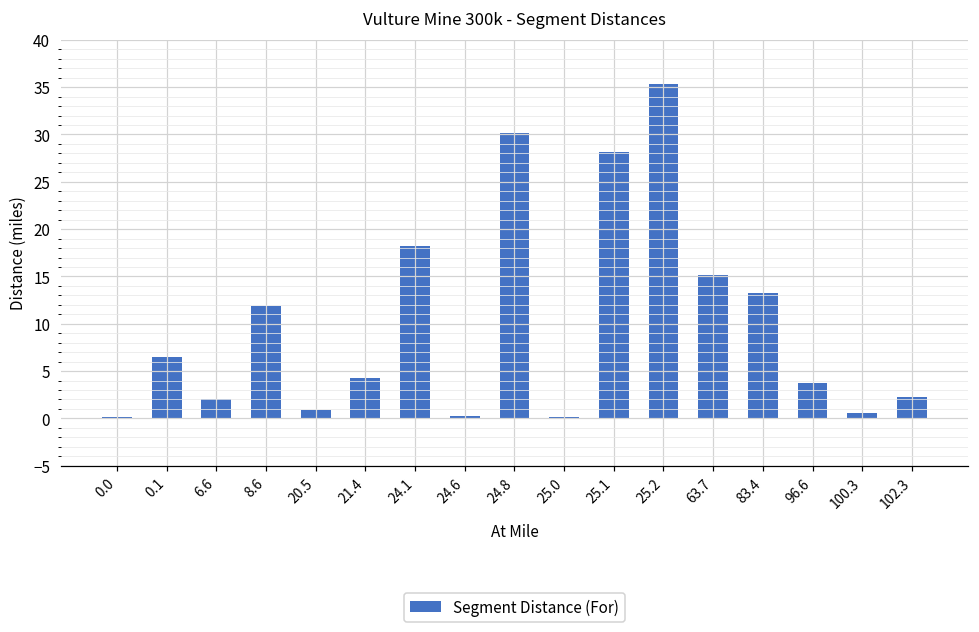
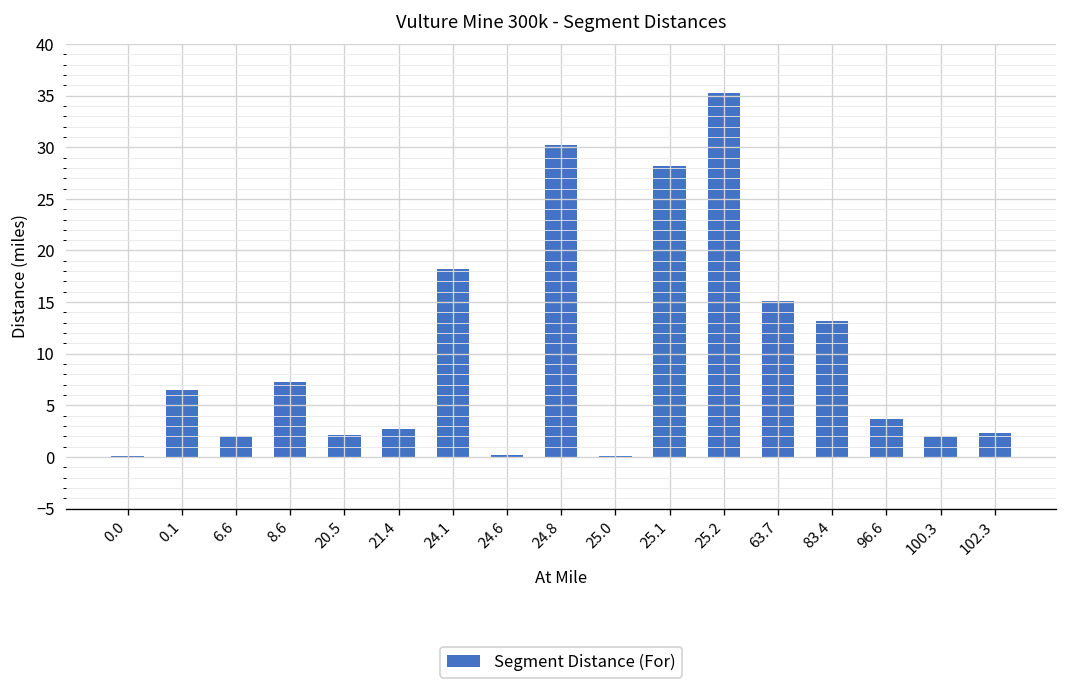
  {
    "0.1": 7,
    "6.6": 2,
-   "8.6": 12,
-   "20.5": 1,
-   "21.4": 4,
+   "8.6": 7,
+   "20.5": 2,
+   "21.4": 3,
    "24.1": 18,
    "24.8": 30,
    "25.1": 28,
    "25.2": 35,
    "63.7": 15,
    "83.4": 13,
    "96.6": 4,
-   "100.3": 1,
+   "100.3": 2,
    "102.3": 2
  }
